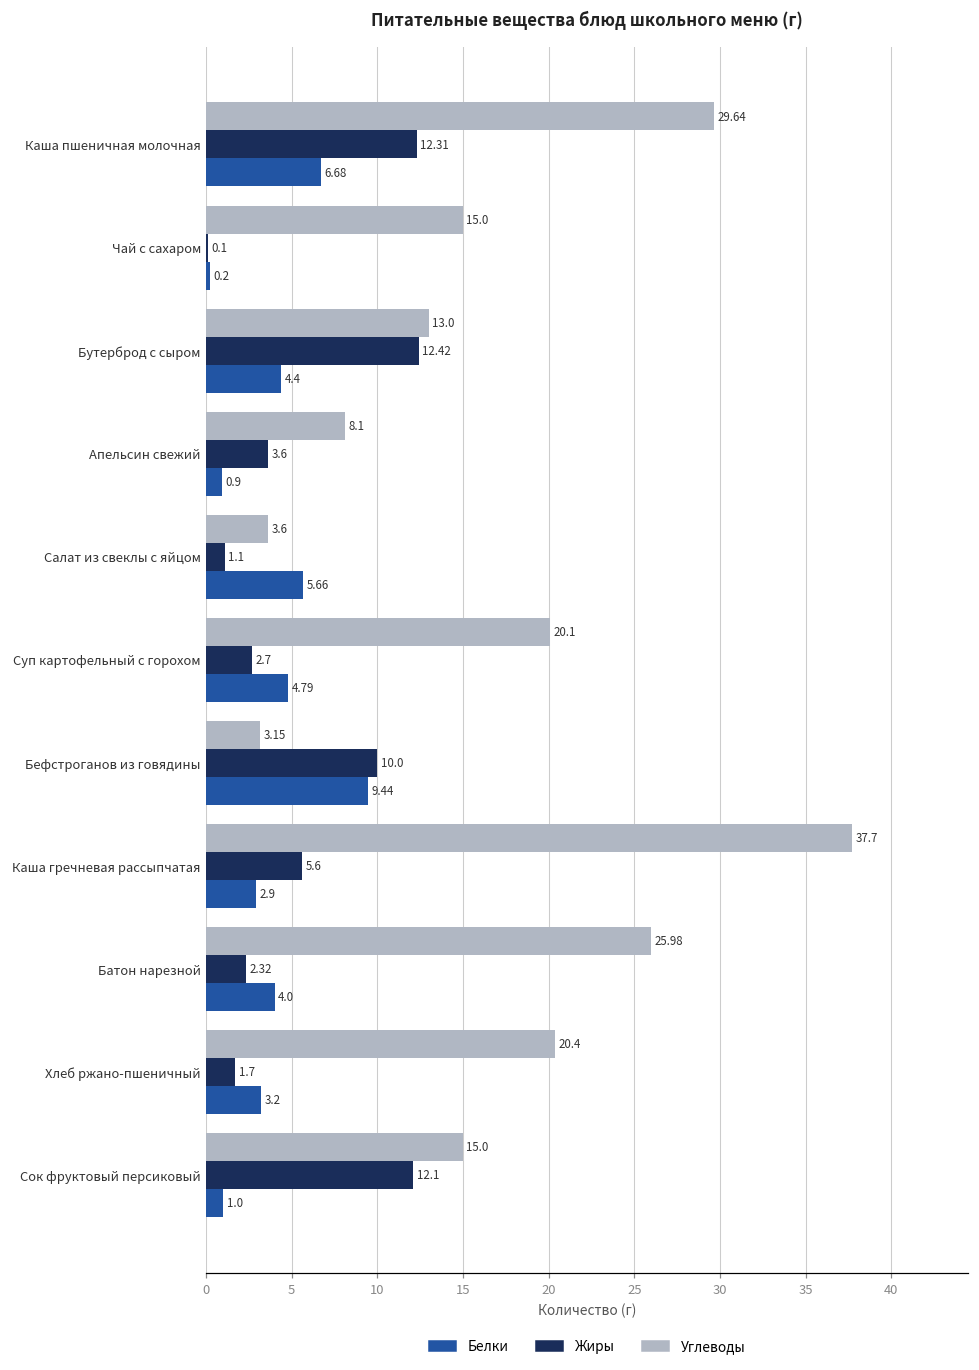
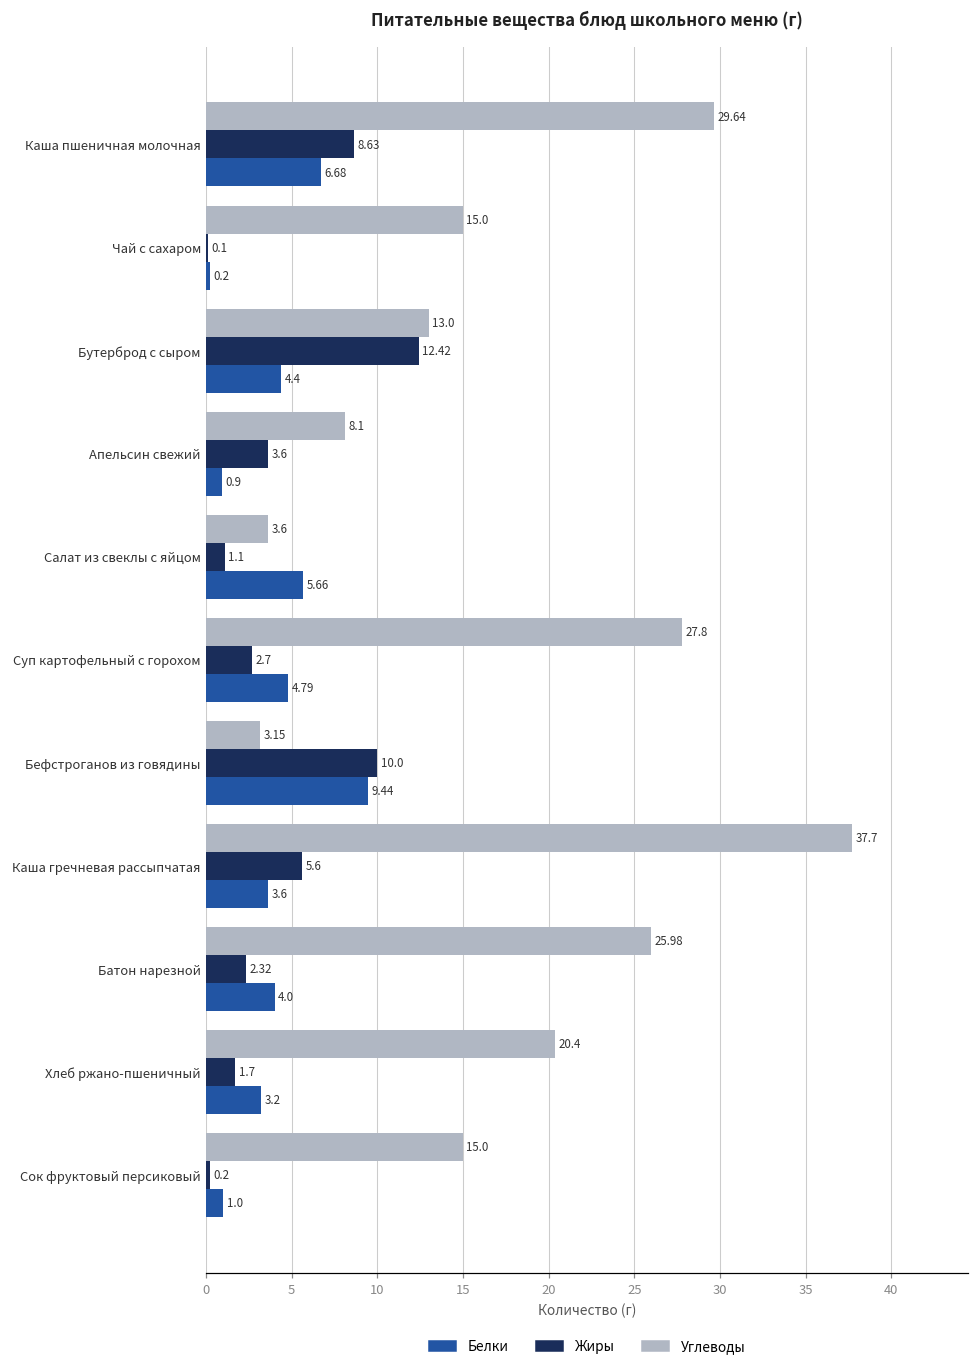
  {
    "Белки": {
      "Каша пшеничная молочная": 6.68,
      "Чай с сахаром": 0.2,
      "Бутерброд с сыром": 4.4,
      "Апельсин свежий": 0.9,
      "Салат из свеклы с яйцом": 5.66,
      "Суп картофельный с горохом": 4.79,
      "Бефстроганов из говядины": 9.44,
-     "Каша гречневая рассыпчатая": 2.9,
+     "Каша гречневая рассыпчатая": 3.6,
      "Батон нарезной": 4.0,
      "Хлеб ржано-пшеничный": 3.2,
      "Сок фруктовый персиковый": 1.0
    },
    "Жиры": {
-     "Каша пшеничная молочная": 12.31,
+     "Каша пшеничная молочная": 8.63,
      "Чай с сахаром": 0.1,
      "Бутерброд с сыром": 12.42,
      "Апельсин свежий": 3.6,
      "Салат из свеклы с яйцом": 1.1,
      "Суп картофельный с горохом": 2.7,
      "Бефстроганов из говядины": 10.0,
      "Каша гречневая рассыпчатая": 5.6,
      "Батон нарезной": 2.32,
      "Хлеб ржано-пшеничный": 1.7,
-     "Сок фруктовый персиковый": 12.1
+     "Сок фруктовый персиковый": 0.2
    },
    "Углеводы": {
      "Каша пшеничная молочная": 29.64,
      "Чай с сахаром": 15.0,
      "Бутерброд с сыром": 13.0,
      "Апельсин свежий": 8.1,
      "Салат из свеклы с яйцом": 3.6,
-     "Суп картофельный с горохом": 20.1,
+     "Суп картофельный с горохом": 27.8,
      "Бефстроганов из говядины": 3.15,
      "Каша гречневая рассыпчатая": 37.7,
      "Батон нарезной": 25.98,
      "Хлеб ржано-пшеничный": 20.4,
      "Сок фруктовый персиковый": 15.0
    }
  }
